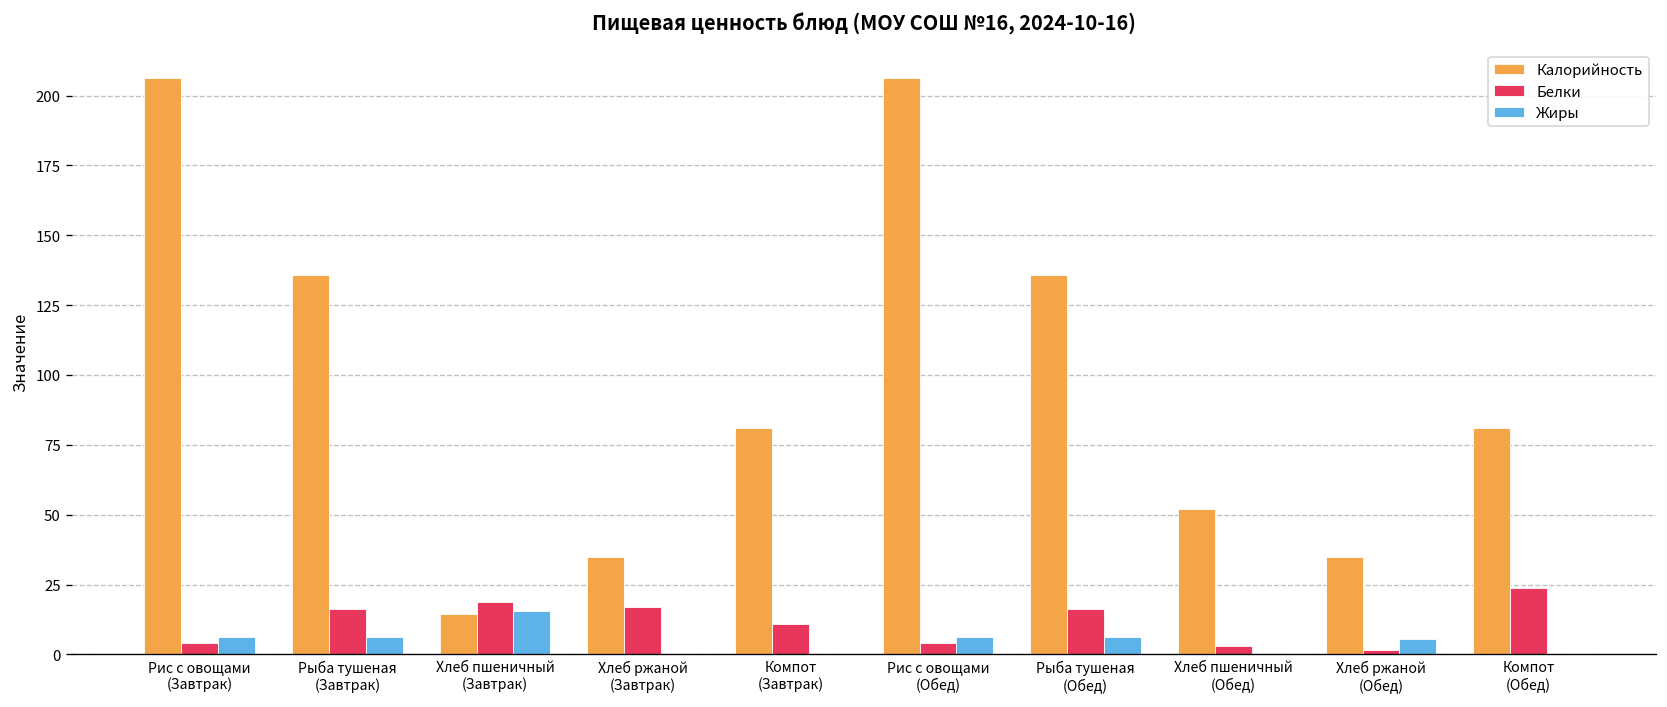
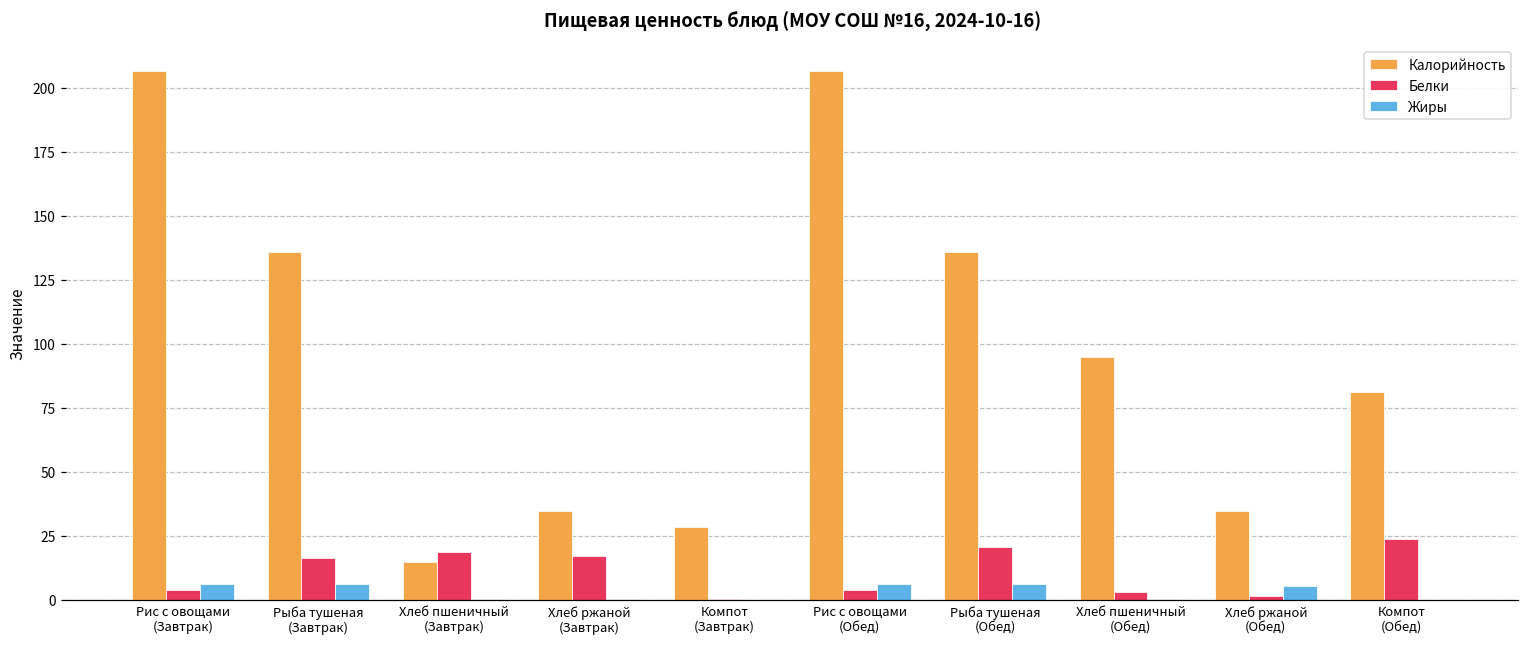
  {
    "Калорийность": {
      "Рис с овощами (Завтрак)": 206,
      "Рыба тушеная (Завтрак)": 136,
      "Хлеб пшеничный (Завтрак)": 15,
      "Хлеб ржаной (Завтрак)": 35,
-     "Компот (Завтрак)": 81,
+     "Компот (Завтрак)": 28,
      "Рис с овощами (Обед)": 206,
      "Рыба тушеная (Обед)": 136,
-     "Хлеб пшеничный (Обед)": 52,
+     "Хлеб пшеничный (Обед)": 95,
      "Хлеб ржаной (Обед)": 35,
      "Компот (Обед)": 81
    },
    "Белки": {
      "Рис с овощами (Завтрак)": 4,
      "Рыба тушеная (Завтрак)": 16,
      "Хлеб пшеничный (Завтрак)": 19,
      "Хлеб ржаной (Завтрак)": 17,
-     "Компот (Завтрак)": 11,
+     "Компот (Завтрак)": 0,
      "Рис с овощами (Обед)": 4,
-     "Рыба тушеная (Обед)": 16,
+     "Рыба тушеная (Обед)": 21,
      "Хлеб пшеничный (Обед)": 3,
      "Хлеб ржаной (Обед)": 1,
      "Компот (Обед)": 24
    },
    "Жиры": {
      "Рис с овощами (Завтрак)": 6,
      "Рыба тушеная (Завтрак)": 6,
-     "Хлеб пшеничный (Завтрак)": 16,
+     "Хлеб пшеничный (Завтрак)": 0,
      "Компот (Завтрак)": 0,
      "Рис с овощами (Обед)": 6,
      "Рыба тушеная (Обед)": 6,
      "Хлеб ржаной (Обед)": 6,
      "Компот (Обед)": 0
    }
  }
